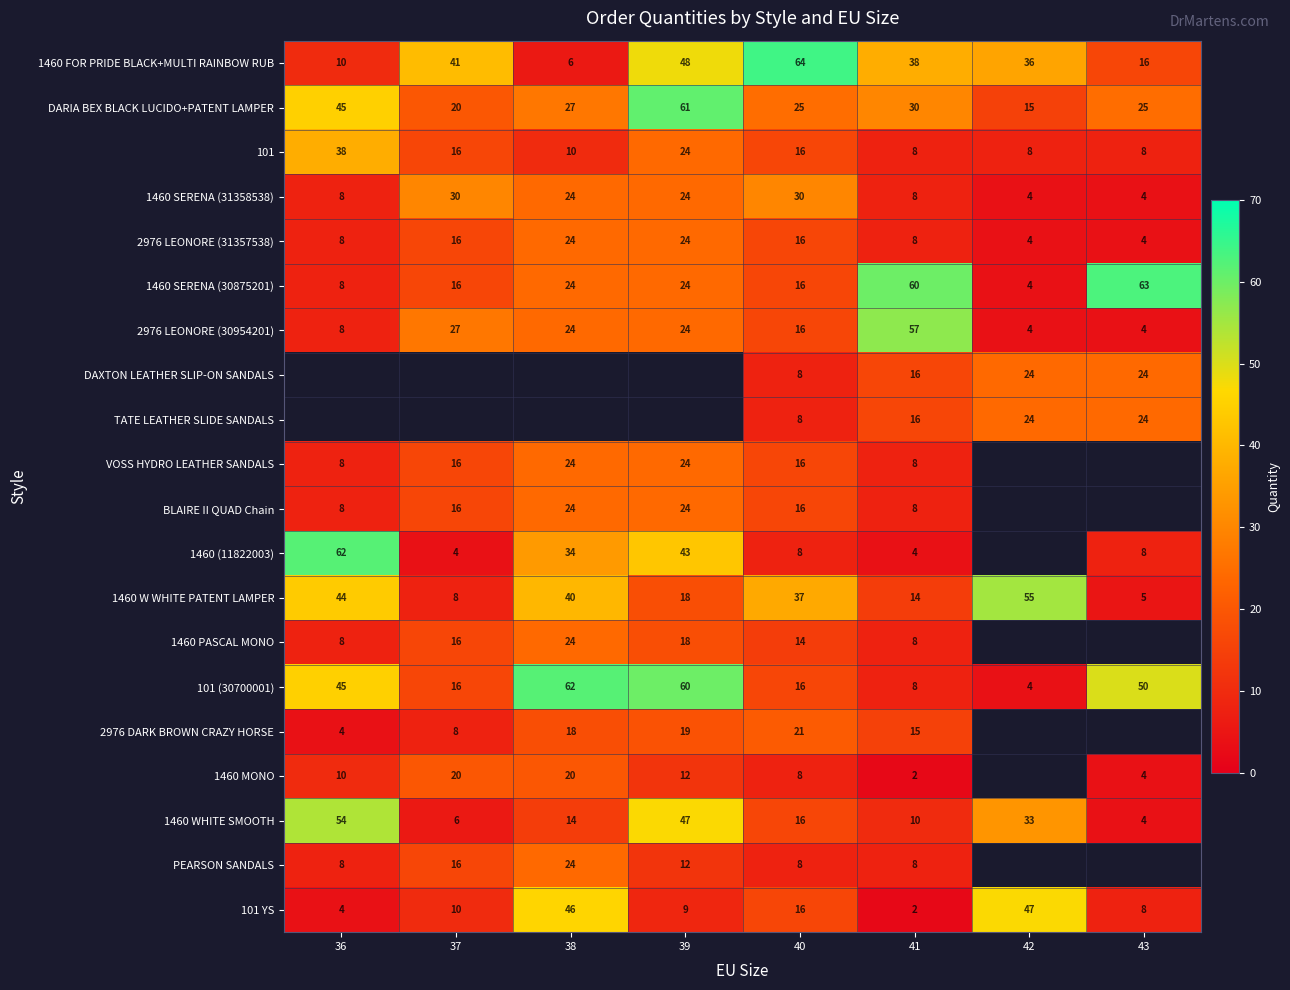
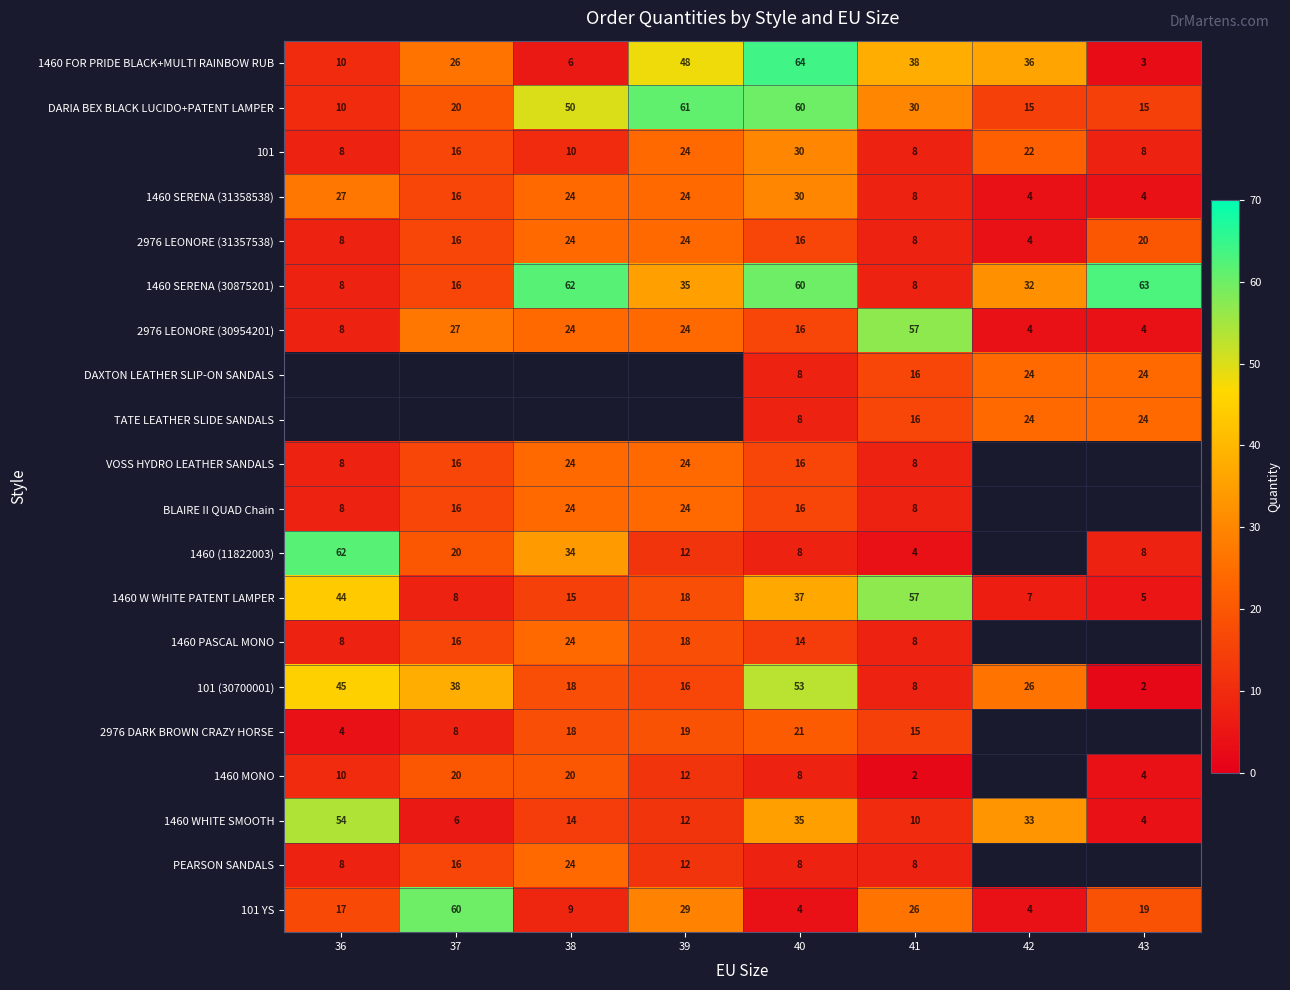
  {
    "1460 FOR PRIDE BLACK+MULTI RAINBOW RUB": {
      "36": 10,
-     "37": 41,
+     "37": 26,
      "38": 6,
      "39": 48,
      "40": 64,
      "41": 38,
      "42": 36,
-     "43": 16
+     "43": 3
    },
    "DARIA BEX BLACK LUCIDO+PATENT LAMPER": {
-     "36": 45,
+     "36": 10,
      "37": 20,
-     "38": 27,
+     "38": 50,
      "39": 61,
-     "40": 25,
+     "40": 60,
      "41": 30,
      "42": 15,
-     "43": 25
+     "43": 15
    },
    "101": {
-     "36": 38,
+     "36": 8,
      "37": 16,
      "38": 10,
      "39": 24,
-     "40": 16,
+     "40": 30,
      "41": 8,
-     "42": 8,
+     "42": 22,
      "43": 8
    },
    "1460 SERENA (31358538)": {
-     "36": 8,
-     "37": 30,
+     "36": 27,
+     "37": 16,
      "38": 24,
      "39": 24,
      "40": 30,
      "41": 8,
      "42": 4,
      "43": 4
    },
    "2976 LEONORE (31357538)": {
      "36": 8,
      "37": 16,
      "38": 24,
      "39": 24,
      "40": 16,
      "41": 8,
      "42": 4,
-     "43": 4
+     "43": 20
    },
    "1460 SERENA (30875201)": {
      "36": 8,
      "37": 16,
-     "38": 24,
-     "39": 24,
-     "40": 16,
-     "41": 60,
-     "42": 4,
+     "38": 62,
+     "39": 35,
+     "40": 60,
+     "41": 8,
+     "42": 32,
      "43": 63
    },
    "2976 LEONORE (30954201)": {
      "36": 8,
      "37": 27,
      "38": 24,
      "39": 24,
      "40": 16,
      "41": 57,
      "42": 4,
      "43": 4
    },
    "DAXTON LEATHER SLIP-ON SANDALS": {
      "40": 8,
      "41": 16,
      "42": 24,
      "43": 24
    },
    "TATE LEATHER SLIDE SANDALS": {
      "40": 8,
      "41": 16,
      "42": 24,
      "43": 24
    },
    "VOSS HYDRO LEATHER SANDALS": {
      "36": 8,
      "37": 16,
      "38": 24,
      "39": 24,
      "40": 16,
      "41": 8
    },
    "BLAIRE II QUAD Chain": {
      "36": 8,
      "37": 16,
      "38": 24,
      "39": 24,
      "40": 16,
      "41": 8
    },
    "1460 (11822003)": {
      "36": 62,
-     "37": 4,
+     "37": 20,
      "38": 34,
-     "39": 43,
+     "39": 12,
      "40": 8,
      "41": 4,
      "43": 8
    },
    "1460 W WHITE PATENT LAMPER": {
      "36": 44,
      "37": 8,
-     "38": 40,
+     "38": 15,
      "39": 18,
      "40": 37,
-     "41": 14,
-     "42": 55,
+     "41": 57,
+     "42": 7,
      "43": 5
    },
    "1460 PASCAL MONO": {
      "36": 8,
      "37": 16,
      "38": 24,
      "39": 18,
      "40": 14,
      "41": 8
    },
    "101 (30700001)": {
      "36": 45,
-     "37": 16,
-     "38": 62,
-     "39": 60,
-     "40": 16,
+     "37": 38,
+     "38": 18,
+     "39": 16,
+     "40": 53,
      "41": 8,
-     "42": 4,
-     "43": 50
+     "42": 26,
+     "43": 2
    },
    "2976 DARK BROWN CRAZY HORSE": {
      "36": 4,
      "37": 8,
      "38": 18,
      "39": 19,
      "40": 21,
      "41": 15
    },
    "1460 MONO": {
      "36": 10,
      "37": 20,
      "38": 20,
      "39": 12,
      "40": 8,
      "41": 2,
      "43": 4
    },
    "1460 WHITE SMOOTH": {
      "36": 54,
      "37": 6,
      "38": 14,
-     "39": 47,
-     "40": 16,
+     "39": 12,
+     "40": 35,
      "41": 10,
      "42": 33,
      "43": 4
    },
    "PEARSON SANDALS": {
      "36": 8,
      "37": 16,
      "38": 24,
      "39": 12,
      "40": 8,
      "41": 8
    },
    "101 YS": {
-     "36": 4,
-     "37": 10,
-     "38": 46,
-     "39": 9,
-     "40": 16,
-     "41": 2,
-     "42": 47,
-     "43": 8
+     "36": 17,
+     "37": 60,
+     "38": 9,
+     "39": 29,
+     "40": 4,
+     "41": 26,
+     "42": 4,
+     "43": 19
    }
  }
